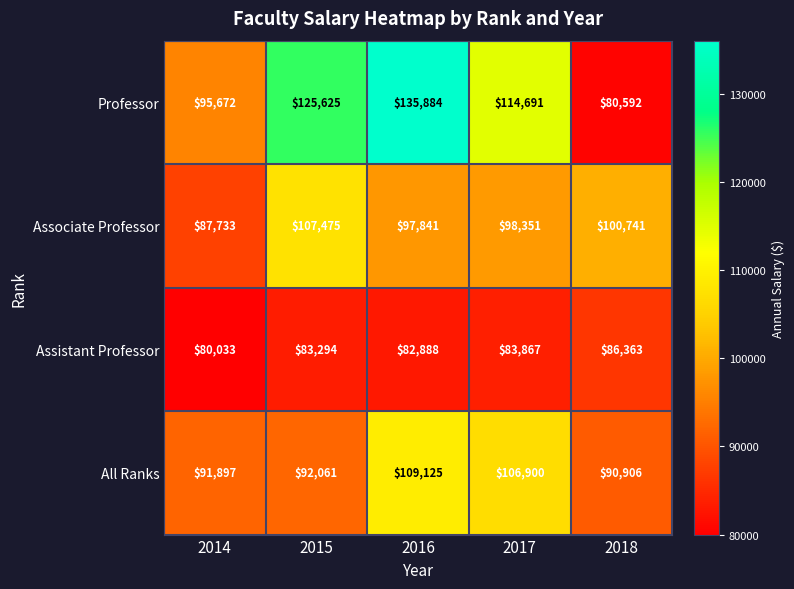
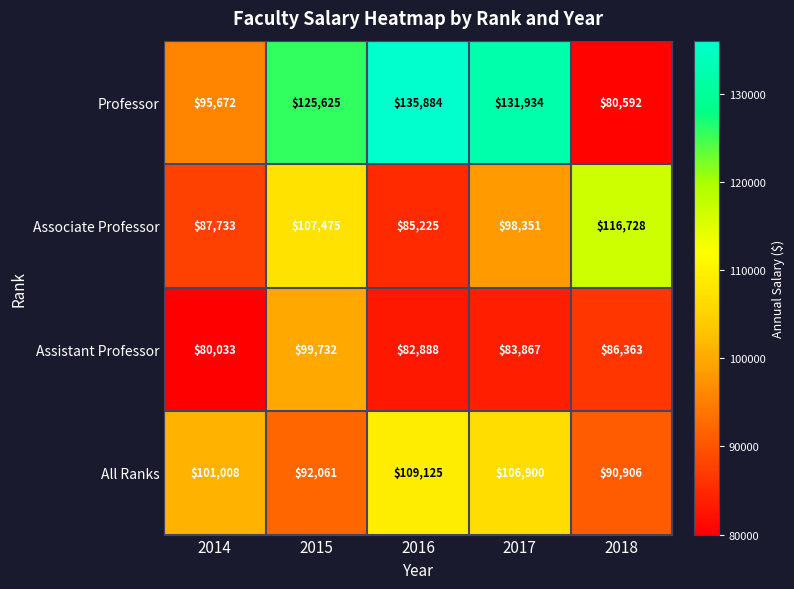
  {
    "Professor": {
      "2014": "$95,672",
      "2015": "$125,625",
      "2016": "$135,884",
-     "2017": "$114,691",
+     "2017": "$131,934",
      "2018": "$80,592"
    },
    "Associate Professor": {
      "2014": "$87,733",
      "2015": "$107,475",
-     "2016": "$97,841",
+     "2016": "$85,225",
      "2017": "$98,351",
-     "2018": "$100,741"
+     "2018": "$116,728"
    },
    "Assistant Professor": {
      "2014": "$80,033",
-     "2015": "$83,294",
+     "2015": "$99,732",
      "2016": "$82,888",
      "2017": "$83,867",
      "2018": "$86,363"
    },
    "All Ranks": {
-     "2014": "$91,897",
+     "2014": "$101,008",
      "2015": "$92,061",
      "2016": "$109,125",
      "2017": "$106,900",
      "2018": "$90,906"
    }
  }
